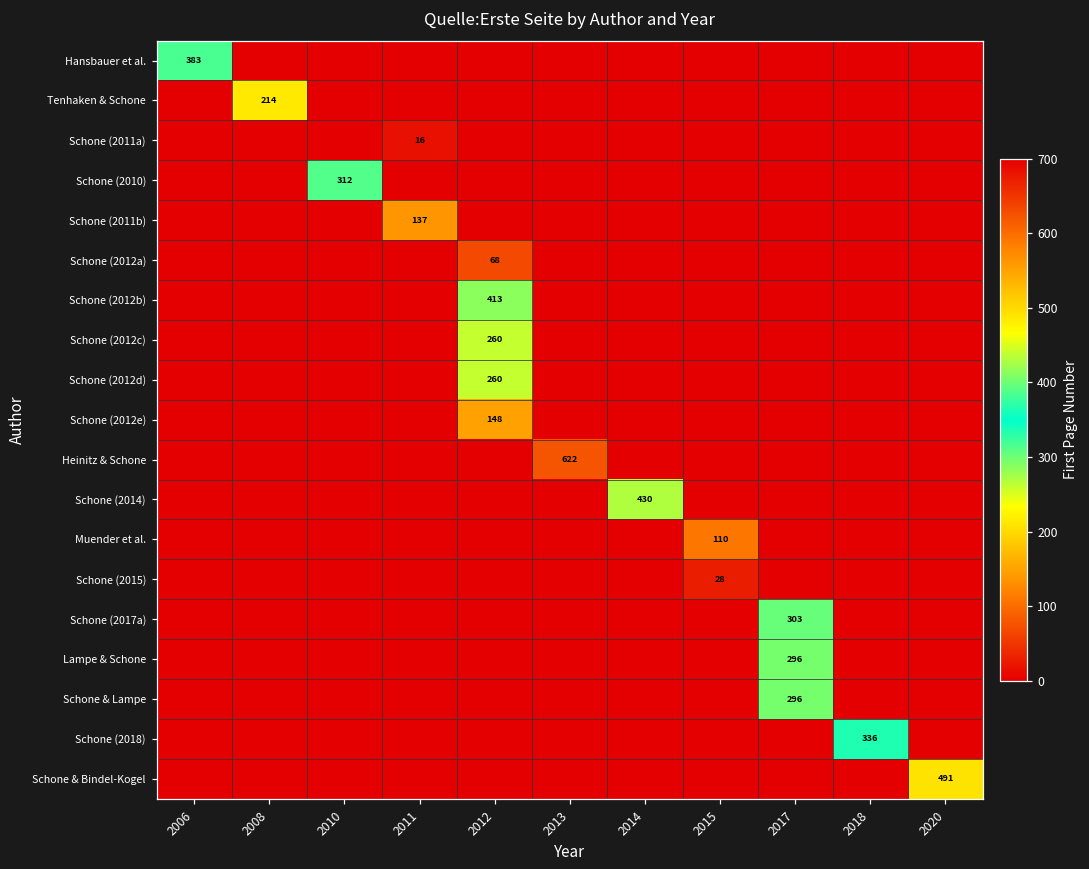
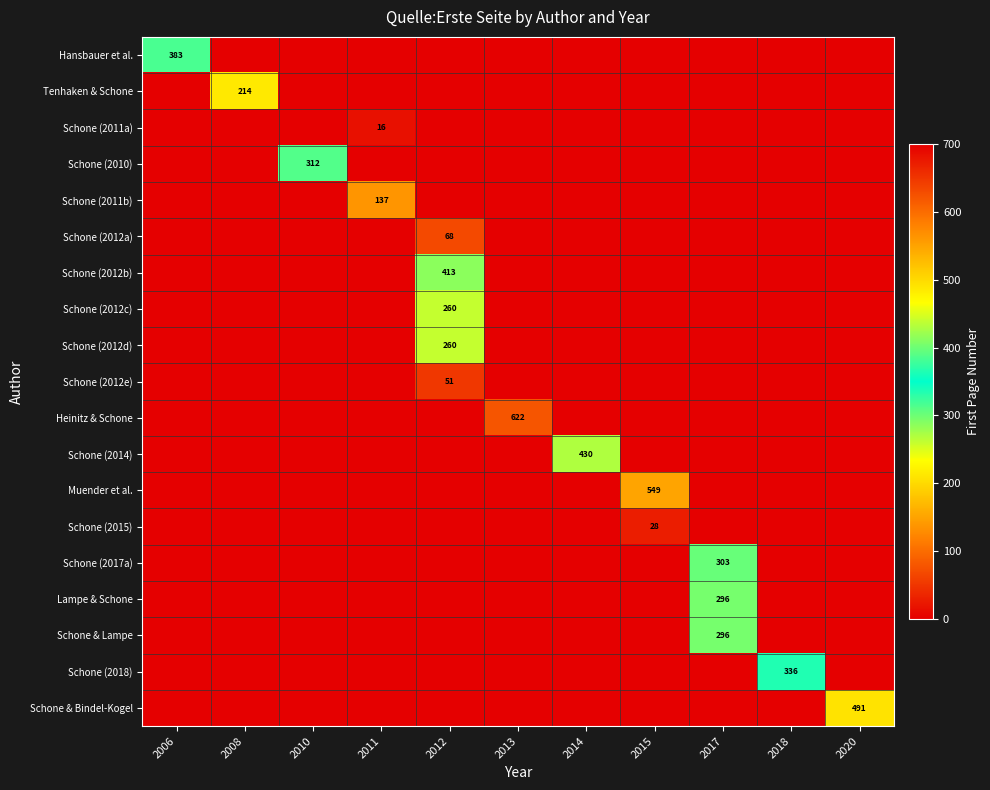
  {
    "Hansbauer et al.": {
      "2006": 383
    },
    "Tenhaken & Schone": {
      "2008": 214
    },
    "Schone (2011a)": {
      "2011": 16
    },
    "Schone (2010)": {
      "2010": 312
    },
    "Schone (2011b)": {
      "2011": 137
    },
    "Schone (2012a)": {
      "2012": 68
    },
    "Schone (2012b)": {
      "2012": 413
    },
    "Schone (2012c)": {
      "2012": 260
    },
    "Schone (2012d)": {
      "2012": 260
    },
    "Schone (2012e)": {
-     "2012": 148
+     "2012": 51
    },
    "Heinitz & Schone": {
      "2013": 622
    },
    "Schone (2014)": {
      "2014": 430
    },
    "Muender et al.": {
-     "2015": 110
+     "2015": 549
    },
    "Schone (2015)": {
      "2015": 28
    },
    "Schone (2017a)": {
      "2017": 303
    },
    "Lampe & Schone": {
      "2017": 296
    },
    "Schone & Lampe": {
      "2017": 296
    },
    "Schone (2018)": {
      "2018": 336
    },
    "Schone & Bindel-Kogel": {
      "2020": 491
    }
  }
